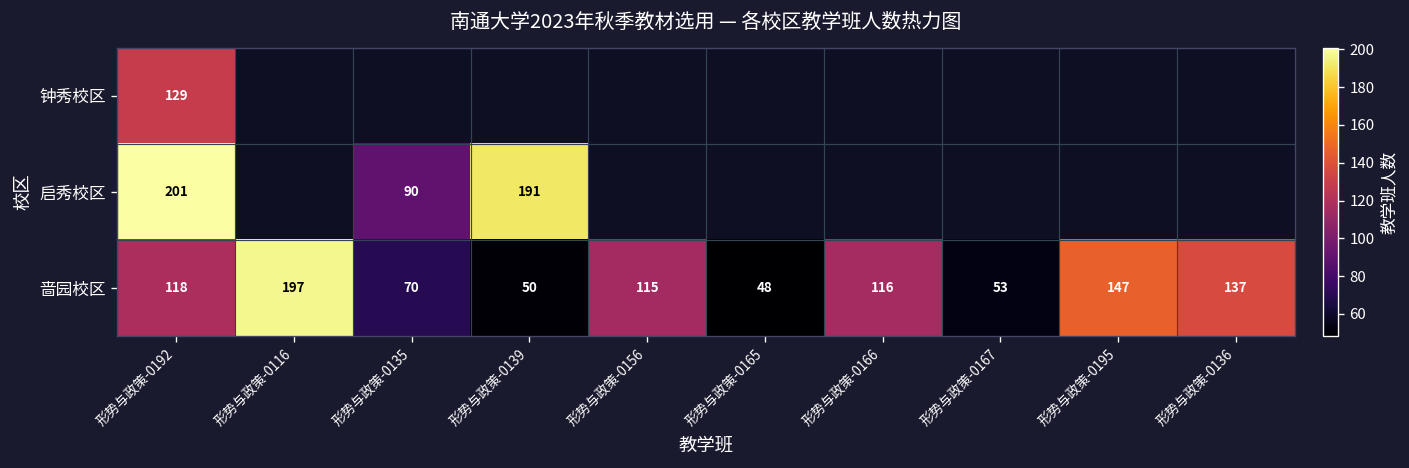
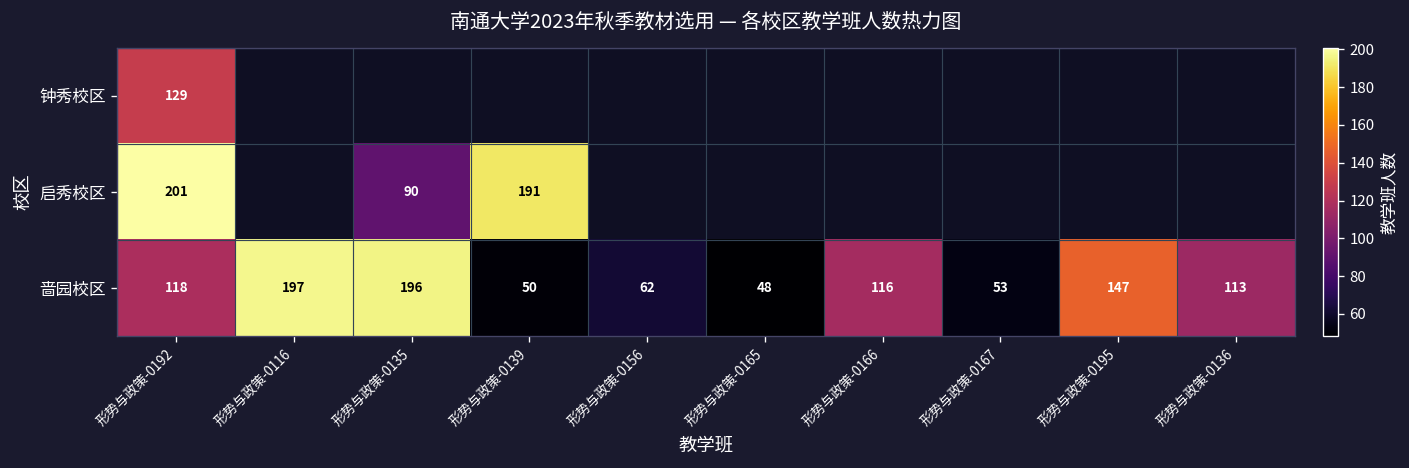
  {
    "钟秀校区": {
      "形势与政策-0192": 129
    },
    "启秀校区": {
      "形势与政策-0192": 201,
      "形势与政策-0135": 90,
      "形势与政策-0139": 191
    },
    "啬园校区": {
      "形势与政策-0192": 118,
      "形势与政策-0116": 197,
-     "形势与政策-0135": 70,
+     "形势与政策-0135": 196,
      "形势与政策-0139": 50,
-     "形势与政策-0156": 115,
+     "形势与政策-0156": 62,
      "形势与政策-0165": 48,
      "形势与政策-0166": 116,
      "形势与政策-0167": 53,
      "形势与政策-0195": 147,
-     "形势与政策-0136": 137
+     "形势与政策-0136": 113
    }
  }
